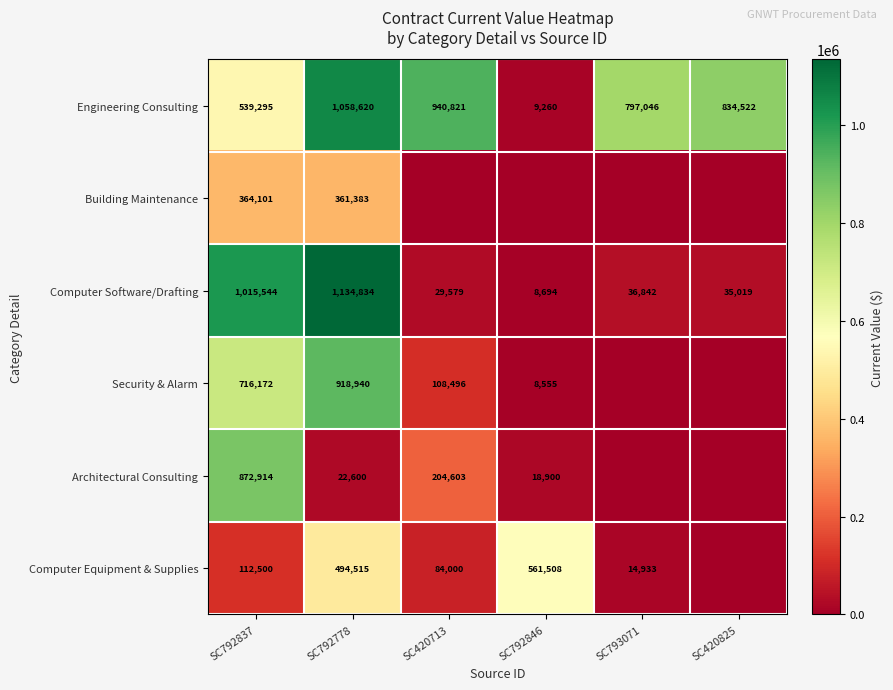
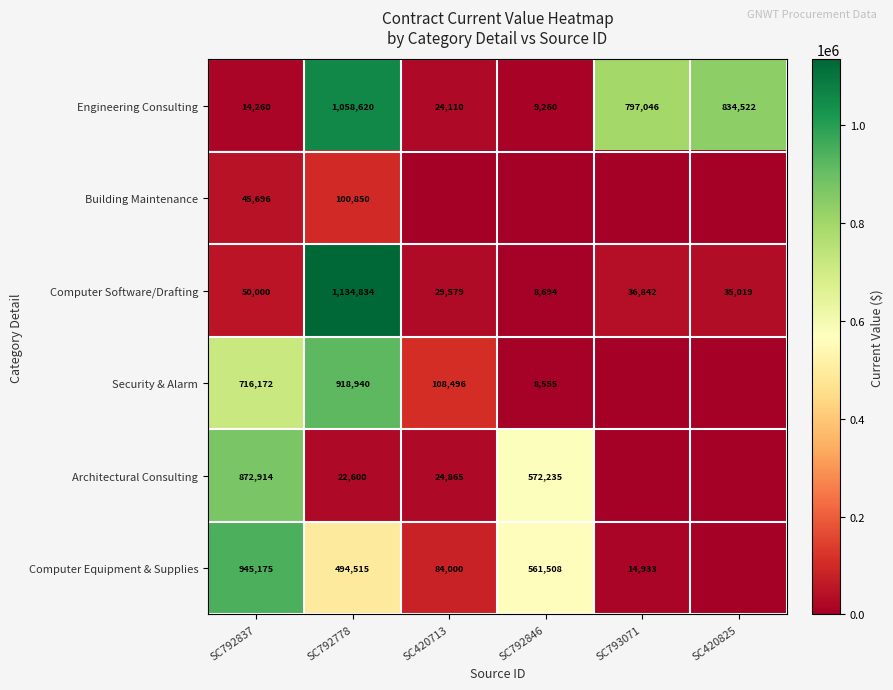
  {
    "Engineering Consulting": {
-     "SC792837": "539,295",
+     "SC792837": "14,260",
      "SC792778": "1,058,620",
-     "SC420713": "940,821",
+     "SC420713": "24,110",
      "SC792846": "9,260",
      "SC793071": "797,046",
      "SC420825": "834,522"
    },
    "Building Maintenance": {
-     "SC792837": "364,101",
-     "SC792778": "361,383"
+     "SC792837": "45,696",
+     "SC792778": "100,850"
    },
    "Computer Software/Drafting": {
-     "SC792837": "1,015,544",
+     "SC792837": "50,000",
      "SC792778": "1,134,834",
      "SC420713": "29,579",
      "SC792846": "8,694",
      "SC793071": "36,842",
      "SC420825": "35,019"
    },
    "Security & Alarm": {
      "SC792837": "716,172",
      "SC792778": "918,940",
      "SC420713": "108,496",
      "SC792846": "8,555"
    },
    "Architectural Consulting": {
      "SC792837": "872,914",
      "SC792778": "22,600",
-     "SC420713": "204,603",
-     "SC792846": "18,900"
+     "SC420713": "24,865",
+     "SC792846": "572,235"
    },
    "Computer Equipment & Supplies": {
-     "SC792837": "112,500",
+     "SC792837": "945,175",
      "SC792778": "494,515",
      "SC420713": "84,000",
      "SC792846": "561,508",
      "SC793071": "14,933"
    }
  }
